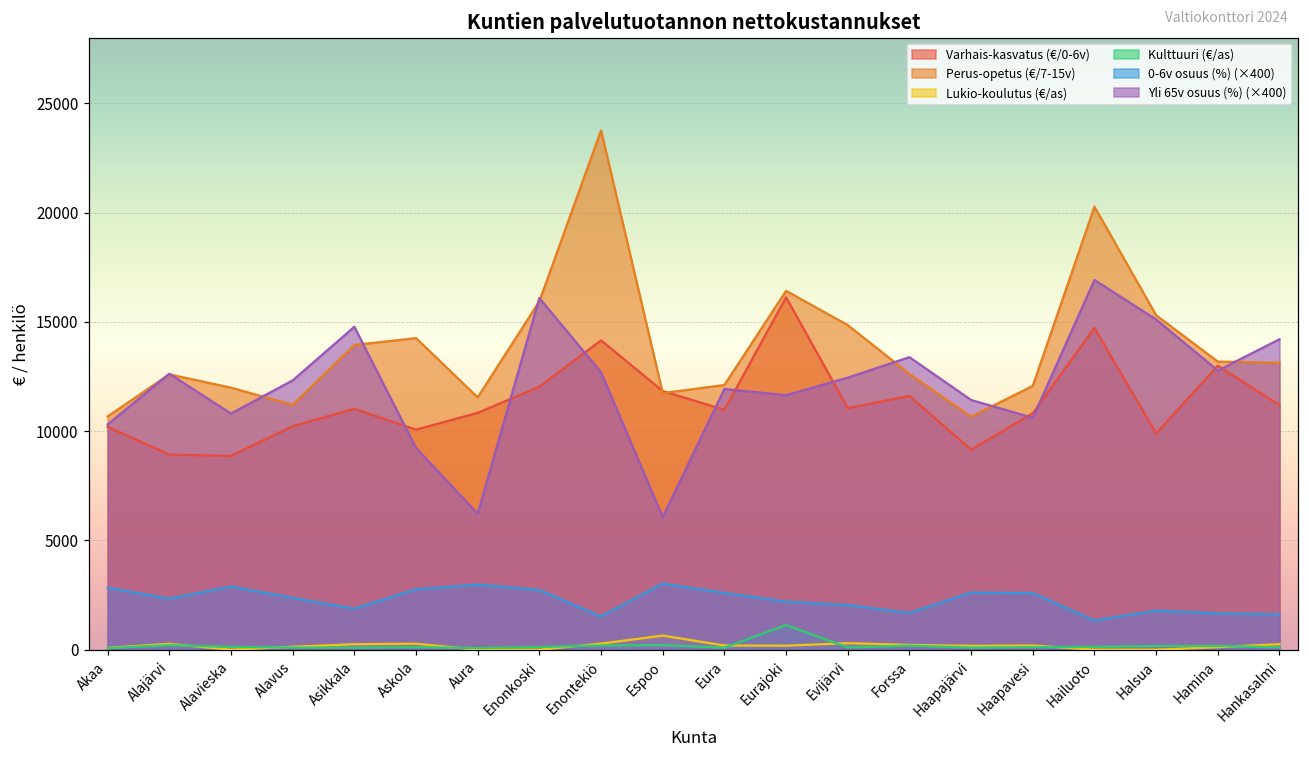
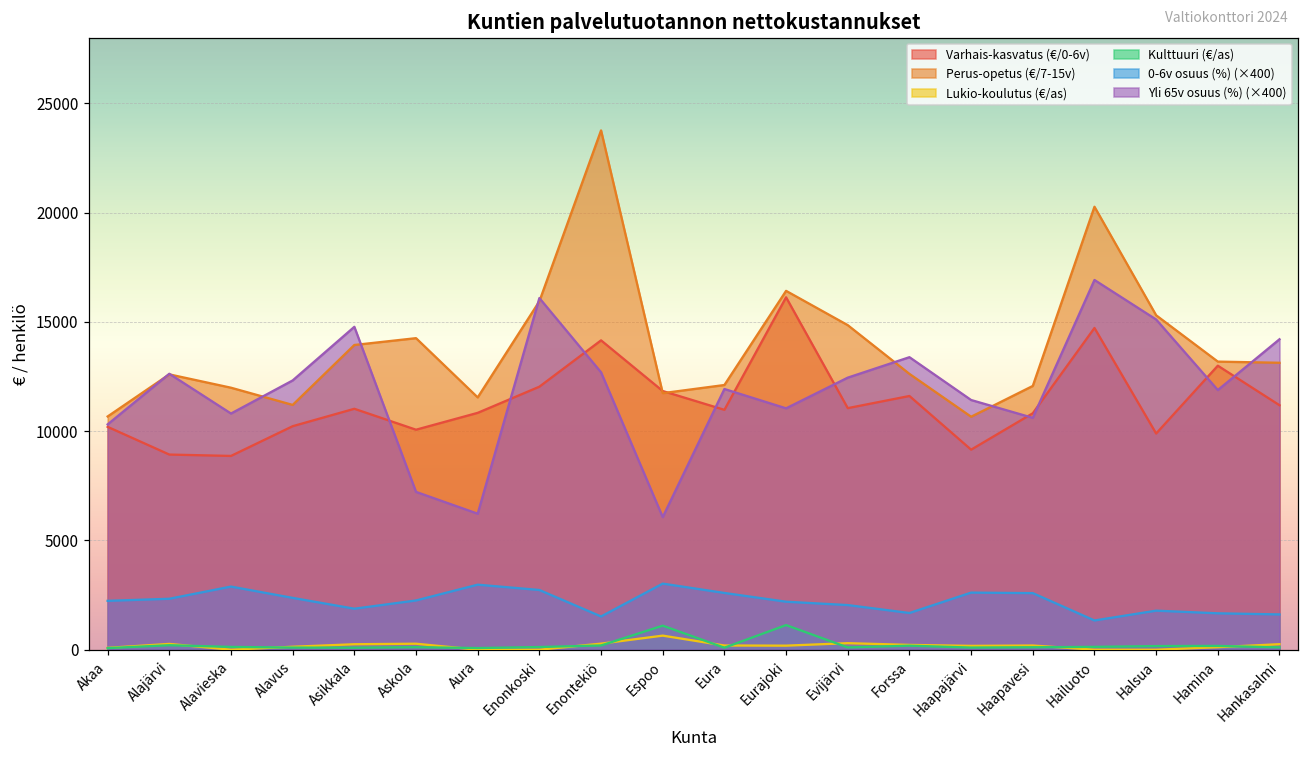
  {
    "Lukio-koulutus (€/as)": {
      "Asikkala": 300,
      "Askola": 300,
      "Espoo": 600,
      "Eurajoki": 200,
      "Evijärvi": 300,
      "Hailuoto": 0,
      "Halsua": 0,
      "Hankasalmi": 300
    },
    "Kulttuuri (€/as)": {
      "Asikkala": 100,
      "Askola": 100,
-     "Espoo": 200,
+     "Espoo": 1100,
      "Eurajoki": 1100,
      "Evijärvi": 100,
      "Hailuoto": 100,
      "Halsua": 200,
      "Hankasalmi": 100
    },
    "0-6v osuus (%) (×400)": {
-     "Akaa": 2800,
+     "Akaa": 2200,
      "Alajärvi": 2300,
      "Alavieska": 2900,
      "Alavus": 2400,
      "Asikkala": 1900,
-     "Askola": 2800,
+     "Askola": 2300,
      "Aura": 3000,
      "Enonkoski": 2700,
      "Enontekiö": 1500,
      "Espoo": 3000,
      "Eura": 2600,
      "Eurajoki": 2200,
      "Evijärvi": 2000,
      "Forssa": 1700,
      "Haapajärvi": 2600,
      "Haapavesi": 2600,
      "Hailuoto": 1300,
      "Halsua": 1800,
      "Hamina": 1700,
      "Hankasalmi": 1600
    },
    "Yli 65v osuus (%) (×400)": {
      "Alavieska": 10800,
      "Alavus": 12300,
      "Asikkala": 14800,
-     "Askola": 9200,
+     "Askola": 7200,
      "Aura": 6200,
      "Enonkoski": 16100,
      "Enontekiö": 12700,
      "Espoo": 6100,
      "Eura": 11900,
-     "Eurajoki": 11600,
+     "Eurajoki": 11000,
      "Evijärvi": 12400,
      "Forssa": 13400,
      "Haapajärvi": 11400,
      "Haapavesi": 10600,
      "Hailuoto": 16900,
      "Halsua": 15100,
-     "Hamina": 12800,
+     "Hamina": 11900,
      "Hankasalmi": 14200
    }
  }
